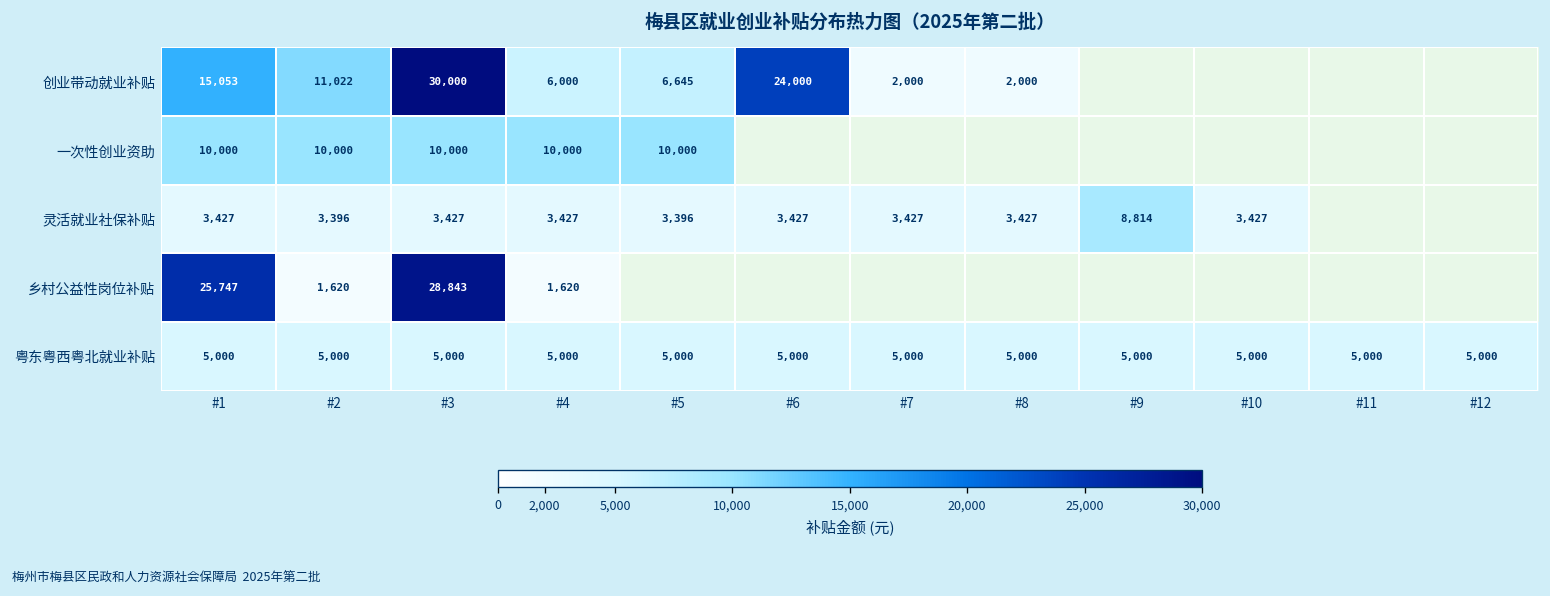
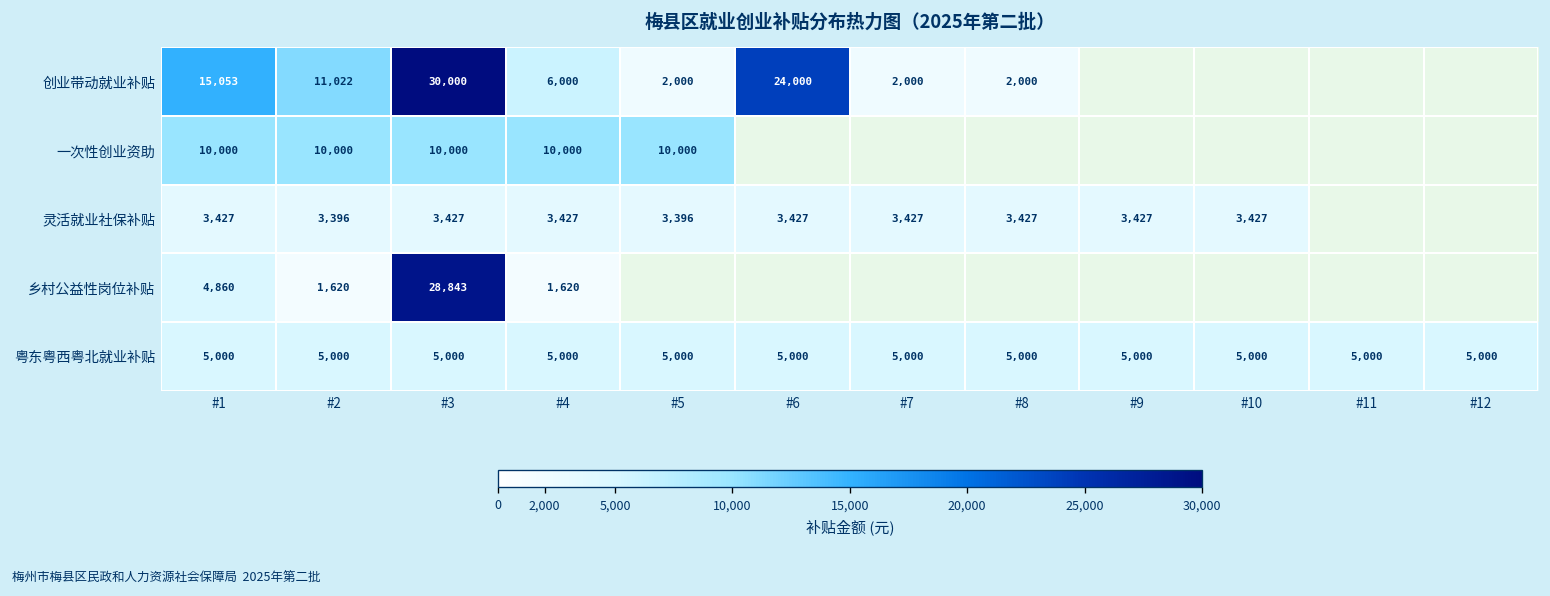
  {
    "创业带动就业补贴": {
      "#1": "15,053",
      "#2": "11,022",
      "#3": "30,000",
      "#4": "6,000",
-     "#5": "6,645",
+     "#5": "2,000",
      "#6": "24,000",
      "#7": "2,000",
      "#8": "2,000"
    },
    "一次性创业资助": {
      "#1": "10,000",
      "#2": "10,000",
      "#3": "10,000",
      "#4": "10,000",
      "#5": "10,000"
    },
    "灵活就业社保补贴": {
      "#1": "3,427",
      "#2": "3,396",
      "#3": "3,427",
      "#4": "3,427",
      "#5": "3,396",
      "#6": "3,427",
      "#7": "3,427",
      "#8": "3,427",
-     "#9": "8,814",
+     "#9": "3,427",
      "#10": "3,427"
    },
    "乡村公益性岗位补贴": {
-     "#1": "25,747",
+     "#1": "4,860",
      "#2": "1,620",
      "#3": "28,843",
      "#4": "1,620"
    },
    "粤东粤西粤北就业补贴": {
      "#1": "5,000",
      "#2": "5,000",
      "#3": "5,000",
      "#4": "5,000",
      "#5": "5,000",
      "#6": "5,000",
      "#7": "5,000",
      "#8": "5,000",
      "#9": "5,000",
      "#10": "5,000",
      "#11": "5,000",
      "#12": "5,000"
    }
  }
